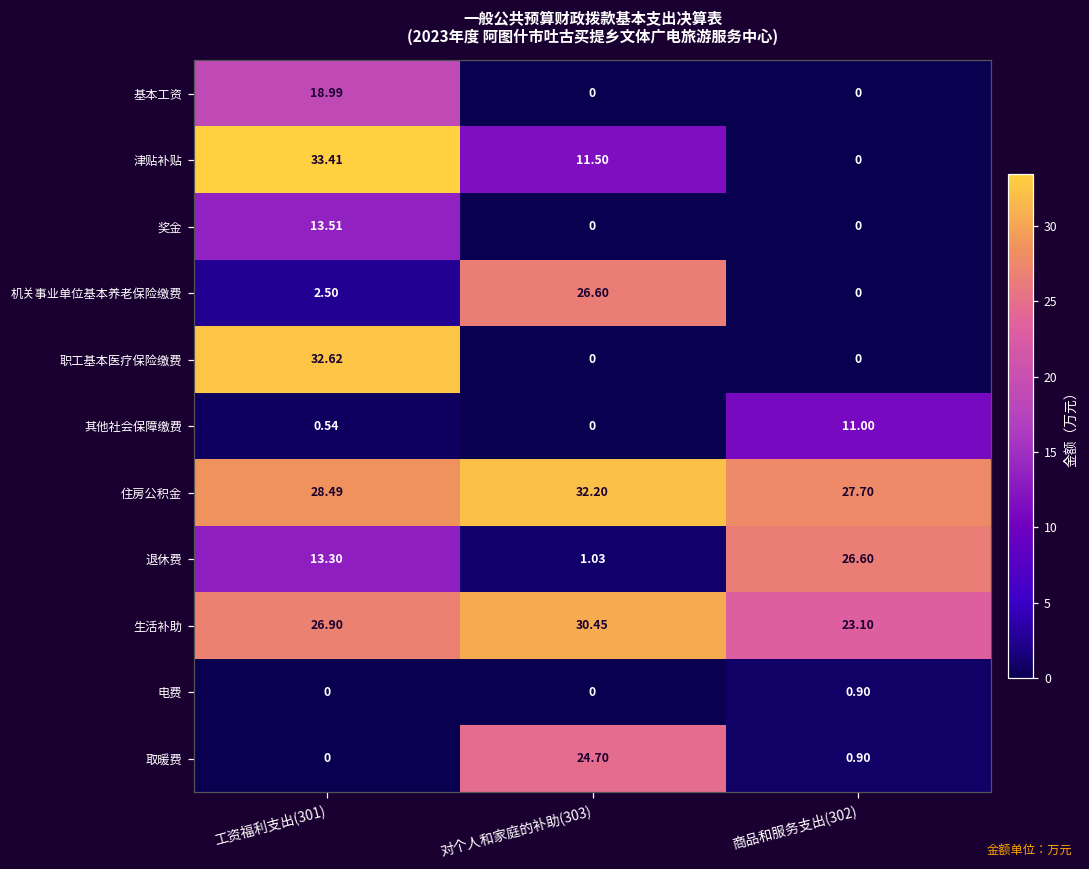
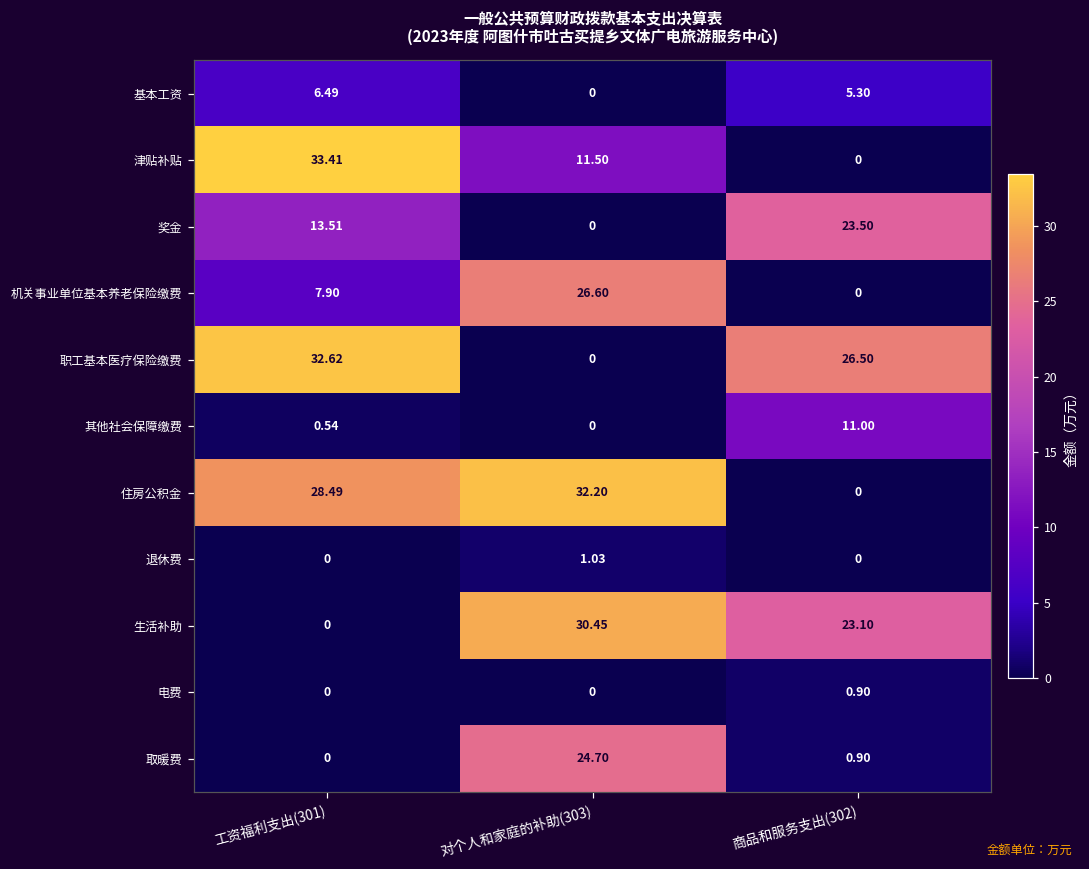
  {
    "基本工资": {
-     "工资福利支出(301)": 18.99,
+     "工资福利支出(301)": 6.49,
      "对个人和家庭的补助(303)": 0,
-     "商品和服务支出(302)": 0
+     "商品和服务支出(302)": 5.30
    },
    "津贴补贴": {
      "工资福利支出(301)": 33.41,
      "对个人和家庭的补助(303)": 11.50,
      "商品和服务支出(302)": 0
    },
    "奖金": {
      "工资福利支出(301)": 13.51,
      "对个人和家庭的补助(303)": 0,
-     "商品和服务支出(302)": 0
+     "商品和服务支出(302)": 23.50
    },
    "机关事业单位基本养老保险缴费": {
-     "工资福利支出(301)": 2.50,
+     "工资福利支出(301)": 7.90,
      "对个人和家庭的补助(303)": 26.60,
      "商品和服务支出(302)": 0
    },
    "职工基本医疗保险缴费": {
      "工资福利支出(301)": 32.62,
      "对个人和家庭的补助(303)": 0,
-     "商品和服务支出(302)": 0
+     "商品和服务支出(302)": 26.50
    },
    "其他社会保障缴费": {
      "工资福利支出(301)": 0.54,
      "对个人和家庭的补助(303)": 0,
      "商品和服务支出(302)": 11.00
    },
    "住房公积金": {
      "工资福利支出(301)": 28.49,
      "对个人和家庭的补助(303)": 32.20,
-     "商品和服务支出(302)": 27.70
+     "商品和服务支出(302)": 0
    },
    "退休费": {
-     "工资福利支出(301)": 13.30,
+     "工资福利支出(301)": 0,
      "对个人和家庭的补助(303)": 1.03,
-     "商品和服务支出(302)": 26.60
+     "商品和服务支出(302)": 0
    },
    "生活补助": {
-     "工资福利支出(301)": 26.90,
+     "工资福利支出(301)": 0,
      "对个人和家庭的补助(303)": 30.45,
      "商品和服务支出(302)": 23.10
    },
    "电费": {
      "工资福利支出(301)": 0,
      "对个人和家庭的补助(303)": 0,
      "商品和服务支出(302)": 0.90
    },
    "取暖费": {
      "工资福利支出(301)": 0,
      "对个人和家庭的补助(303)": 24.70,
      "商品和服务支出(302)": 0.90
    }
  }
